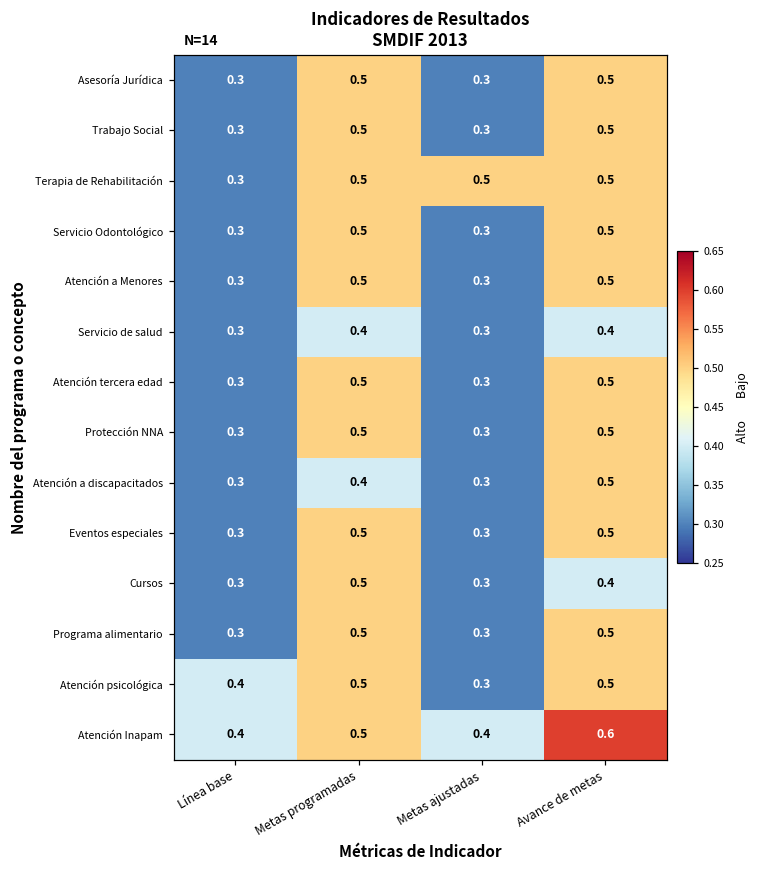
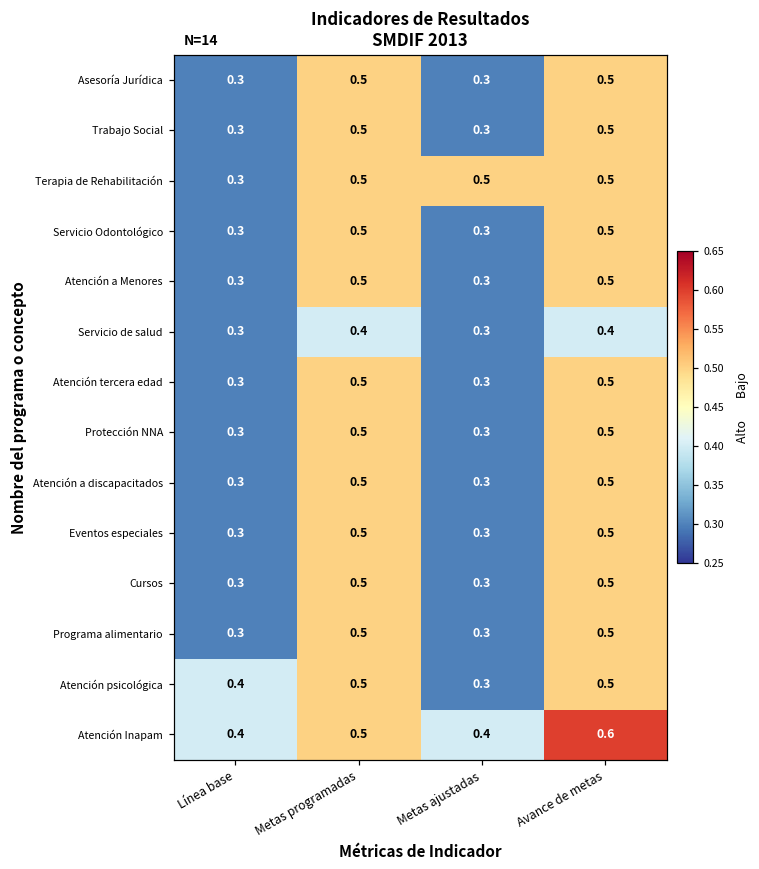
  {
    "Asesoría Jurídica": {
      "Línea base": 0.3,
      "Metas programadas": 0.5,
      "Metas ajustadas": 0.3,
      "Avance de metas": 0.5
    },
    "Trabajo Social": {
      "Línea base": 0.3,
      "Metas programadas": 0.5,
      "Metas ajustadas": 0.3,
      "Avance de metas": 0.5
    },
    "Terapia de Rehabilitación": {
      "Línea base": 0.3,
      "Metas programadas": 0.5,
      "Metas ajustadas": 0.5,
      "Avance de metas": 0.5
    },
    "Servicio Odontológico": {
      "Línea base": 0.3,
      "Metas programadas": 0.5,
      "Metas ajustadas": 0.3,
      "Avance de metas": 0.5
    },
    "Atención a Menores": {
      "Línea base": 0.3,
      "Metas programadas": 0.5,
      "Metas ajustadas": 0.3,
      "Avance de metas": 0.5
    },
    "Servicio de salud": {
      "Línea base": 0.3,
      "Metas programadas": 0.4,
      "Metas ajustadas": 0.3,
      "Avance de metas": 0.4
    },
    "Atención tercera edad": {
      "Línea base": 0.3,
      "Metas programadas": 0.5,
      "Metas ajustadas": 0.3,
      "Avance de metas": 0.5
    },
    "Protección NNA": {
      "Línea base": 0.3,
      "Metas programadas": 0.5,
      "Metas ajustadas": 0.3,
      "Avance de metas": 0.5
    },
    "Atención a discapacitados": {
      "Línea base": 0.3,
-     "Metas programadas": 0.4,
+     "Metas programadas": 0.5,
      "Metas ajustadas": 0.3,
      "Avance de metas": 0.5
    },
    "Eventos especiales": {
      "Línea base": 0.3,
      "Metas programadas": 0.5,
      "Metas ajustadas": 0.3,
      "Avance de metas": 0.5
    },
    "Cursos": {
      "Línea base": 0.3,
      "Metas programadas": 0.5,
      "Metas ajustadas": 0.3,
-     "Avance de metas": 0.4
+     "Avance de metas": 0.5
    },
    "Programa alimentario": {
      "Línea base": 0.3,
      "Metas programadas": 0.5,
      "Metas ajustadas": 0.3,
      "Avance de metas": 0.5
    },
    "Atención psicológica": {
      "Línea base": 0.4,
      "Metas programadas": 0.5,
      "Metas ajustadas": 0.3,
      "Avance de metas": 0.5
    },
    "Atención Inapam": {
      "Línea base": 0.4,
      "Metas programadas": 0.5,
      "Metas ajustadas": 0.4,
      "Avance de metas": 0.6
    }
  }
